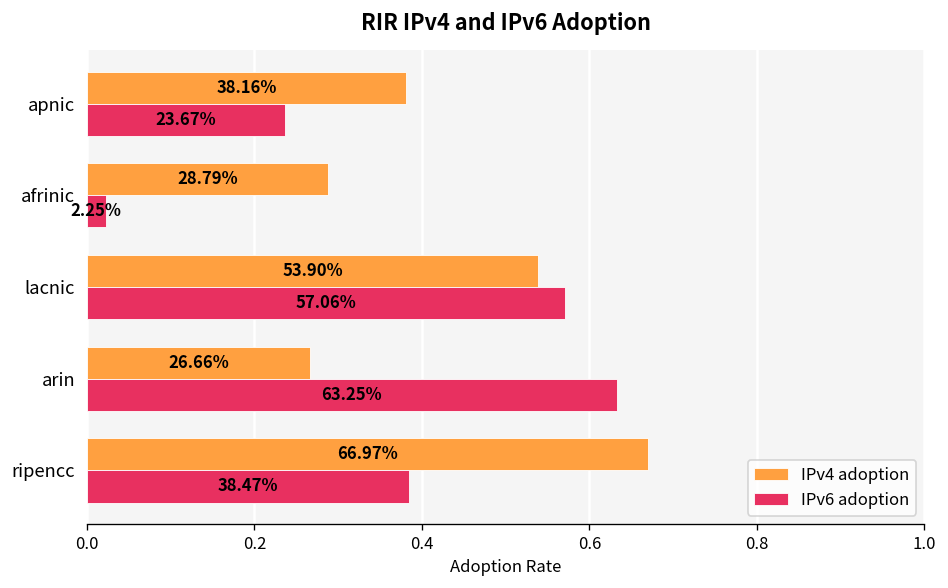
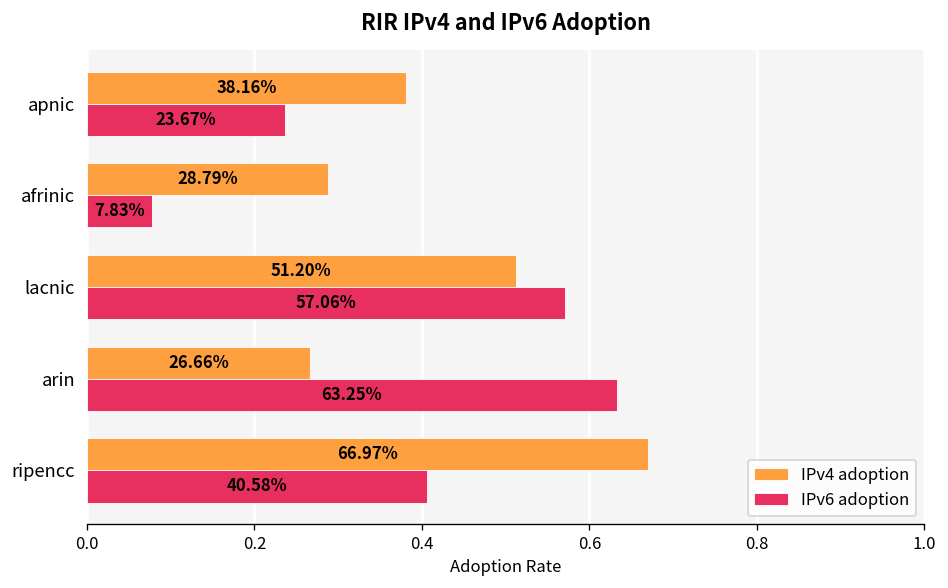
  {
    "IPv4 adoption": {
      "apnic": "38.16%",
      "afrinic": "28.79%",
-     "lacnic": "53.90%",
+     "lacnic": "51.20%",
      "arin": "26.66%",
      "ripencc": "66.97%"
    },
    "IPv6 adoption": {
      "apnic": "23.67%",
-     "afrinic": "2.25%",
+     "afrinic": "7.83%",
      "lacnic": "57.06%",
      "arin": "63.25%",
-     "ripencc": "38.47%"
+     "ripencc": "40.58%"
    }
  }
